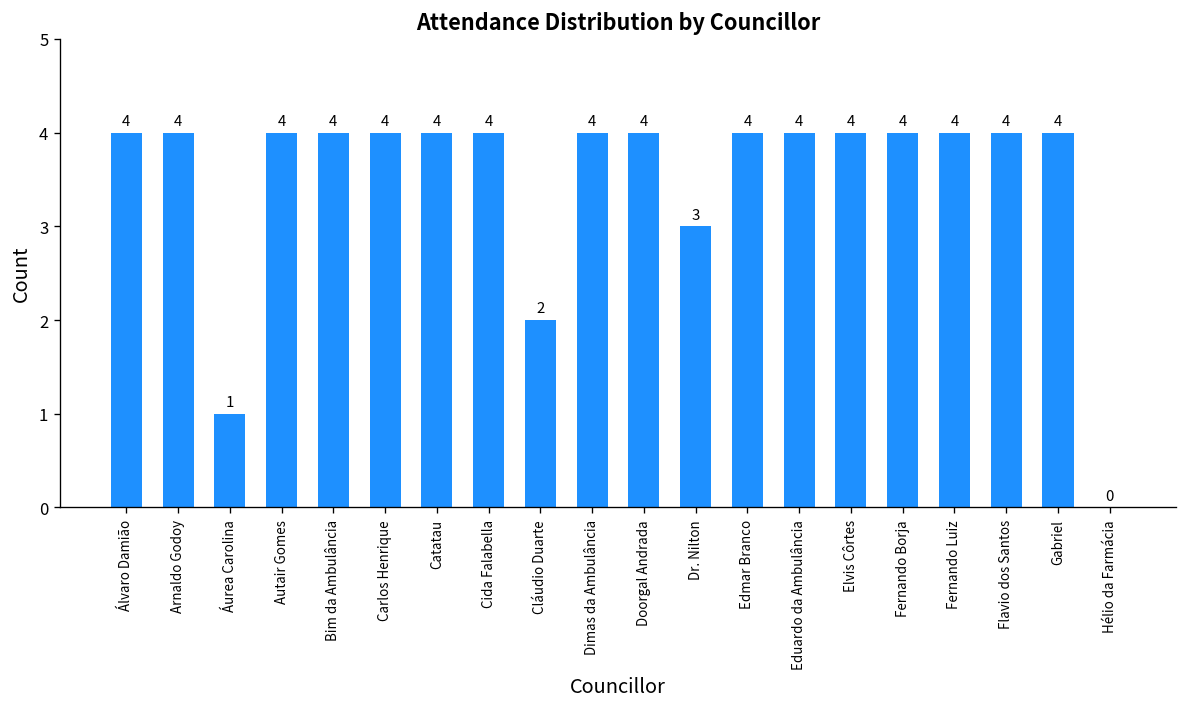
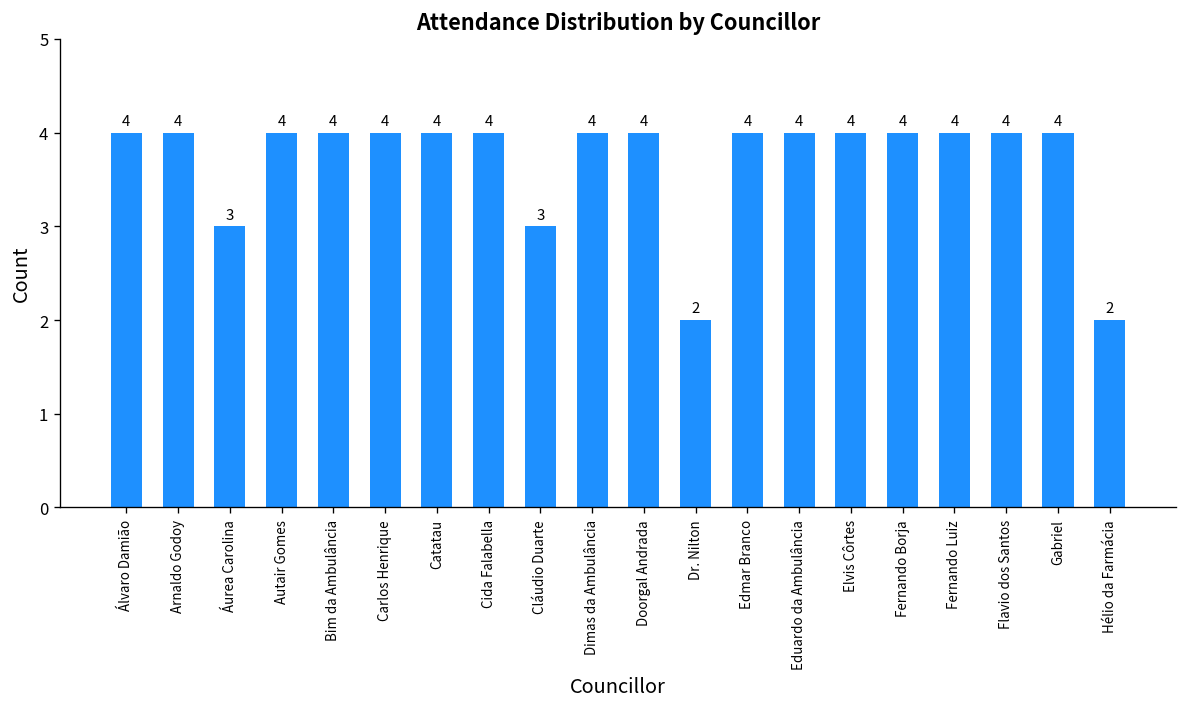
  {
    "Álvaro Damião": 4,
    "Arnaldo Godoy": 4,
-   "Áurea Carolina": 1,
+   "Áurea Carolina": 3,
    "Autair Gomes": 4,
    "Bim da Ambulância": 4,
    "Carlos Henrique": 4,
    "Catatau": 4,
    "Cida Falabella": 4,
-   "Cláudio Duarte": 2,
+   "Cláudio Duarte": 3,
    "Dimas da Ambulância": 4,
    "Doorgal Andrada": 4,
-   "Dr. Nilton": 3,
+   "Dr. Nilton": 2,
    "Edmar Branco": 4,
    "Eduardo da Ambulância": 4,
    "Elvis Côrtes": 4,
    "Fernando Borja": 4,
    "Fernando Luiz": 4,
    "Flavio dos Santos": 4,
    "Gabriel": 4,
-   "Hélio da Farmácia": 0
+   "Hélio da Farmácia": 2
  }
